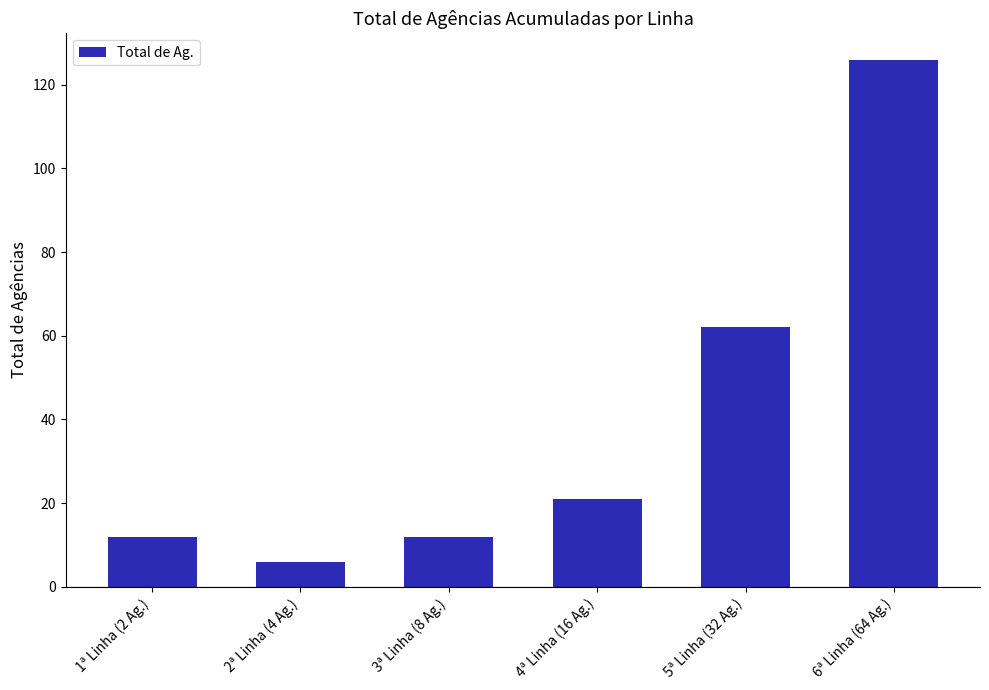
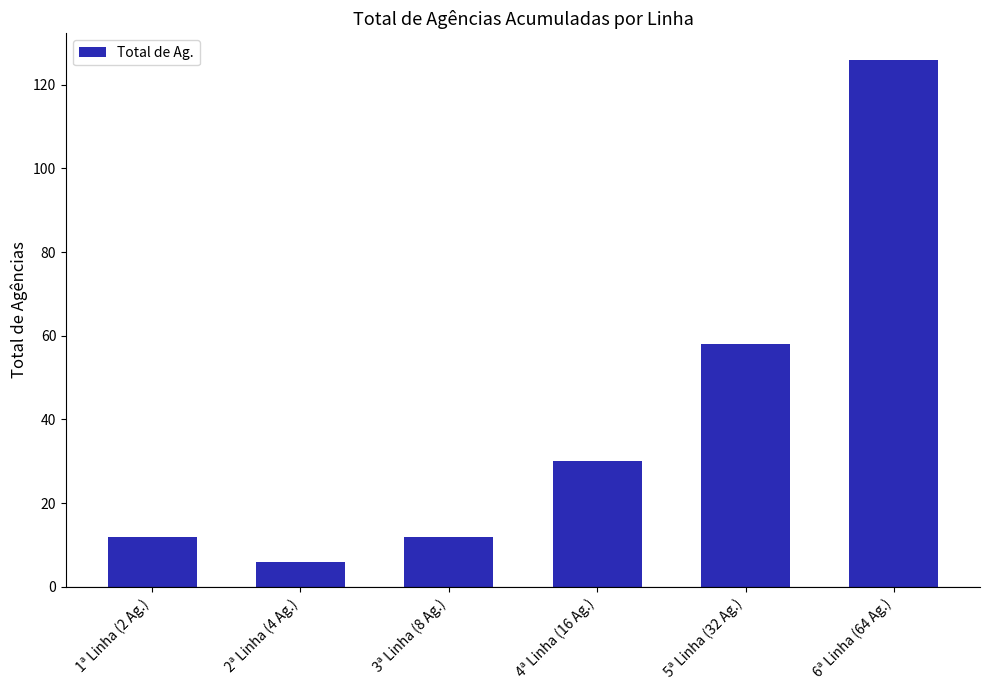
  {
    "1ª Linha (2 Ag.)": 12,
    "2ª Linha (4 Ag.)": 6,
    "3ª Linha (8 Ag.)": 12,
-   "4ª Linha (16 Ag.)": 21,
-   "5ª Linha (32 Ag.)": 62,
+   "4ª Linha (16 Ag.)": 30,
+   "5ª Linha (32 Ag.)": 58,
    "6ª Linha (64 Ag.)": 126
  }
